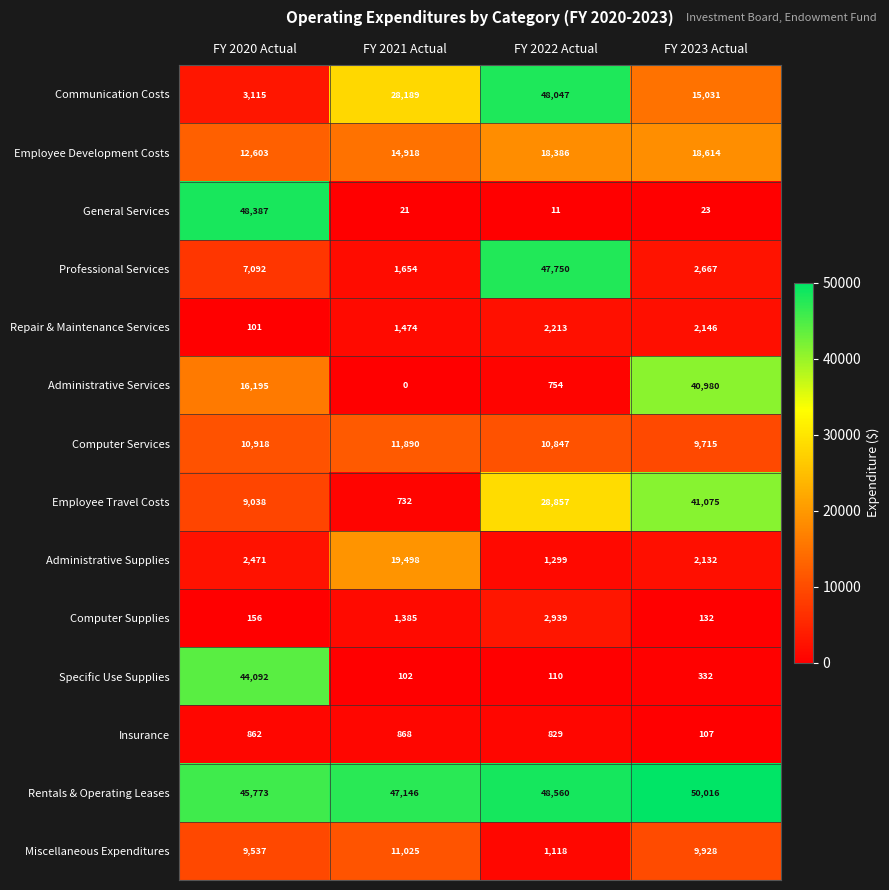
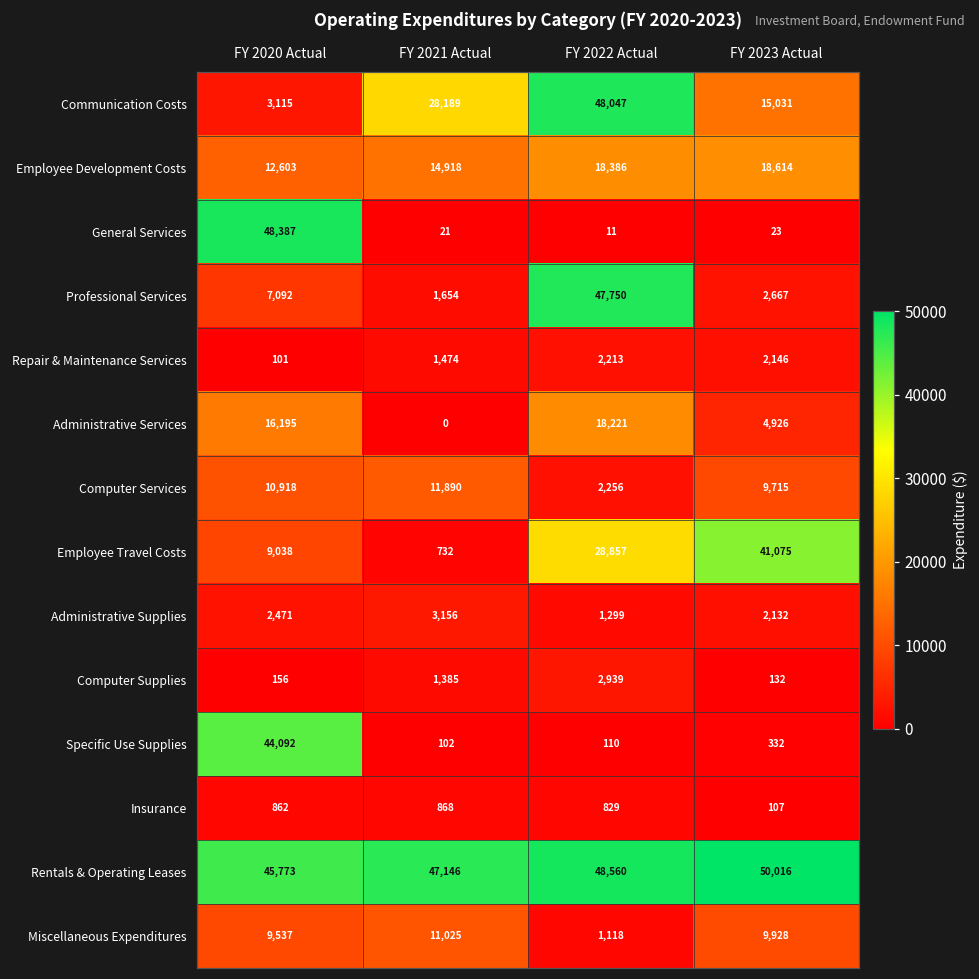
  {
    "Communication Costs": {
      "FY 2020 Actual": "3,115",
      "FY 2021 Actual": "28,189",
      "FY 2022 Actual": "48,047",
      "FY 2023 Actual": "15,031"
    },
    "Employee Development Costs": {
      "FY 2020 Actual": "12,603",
      "FY 2021 Actual": "14,918",
      "FY 2022 Actual": "18,386",
      "FY 2023 Actual": "18,614"
    },
    "General Services": {
      "FY 2020 Actual": "48,387",
      "FY 2021 Actual": "21",
      "FY 2022 Actual": "11",
      "FY 2023 Actual": "23"
    },
    "Professional Services": {
      "FY 2020 Actual": "7,092",
      "FY 2021 Actual": "1,654",
      "FY 2022 Actual": "47,750",
      "FY 2023 Actual": "2,667"
    },
    "Repair & Maintenance Services": {
      "FY 2020 Actual": "101",
      "FY 2021 Actual": "1,474",
      "FY 2022 Actual": "2,213",
      "FY 2023 Actual": "2,146"
    },
    "Administrative Services": {
      "FY 2020 Actual": "16,195",
      "FY 2021 Actual": "0",
-     "FY 2022 Actual": "754",
-     "FY 2023 Actual": "40,980"
+     "FY 2022 Actual": "18,221",
+     "FY 2023 Actual": "4,926"
    },
    "Computer Services": {
      "FY 2020 Actual": "10,918",
      "FY 2021 Actual": "11,890",
-     "FY 2022 Actual": "10,847",
+     "FY 2022 Actual": "2,256",
      "FY 2023 Actual": "9,715"
    },
    "Employee Travel Costs": {
      "FY 2020 Actual": "9,038",
      "FY 2021 Actual": "732",
      "FY 2022 Actual": "28,857",
      "FY 2023 Actual": "41,075"
    },
    "Administrative Supplies": {
      "FY 2020 Actual": "2,471",
-     "FY 2021 Actual": "19,498",
+     "FY 2021 Actual": "3,156",
      "FY 2022 Actual": "1,299",
      "FY 2023 Actual": "2,132"
    },
    "Computer Supplies": {
      "FY 2020 Actual": "156",
      "FY 2021 Actual": "1,385",
      "FY 2022 Actual": "2,939",
      "FY 2023 Actual": "132"
    },
    "Specific Use Supplies": {
      "FY 2020 Actual": "44,092",
      "FY 2021 Actual": "102",
      "FY 2022 Actual": "110",
      "FY 2023 Actual": "332"
    },
    "Insurance": {
      "FY 2020 Actual": "862",
      "FY 2021 Actual": "868",
      "FY 2022 Actual": "829",
      "FY 2023 Actual": "107"
    },
    "Rentals & Operating Leases": {
      "FY 2020 Actual": "45,773",
      "FY 2021 Actual": "47,146",
      "FY 2022 Actual": "48,560",
      "FY 2023 Actual": "50,016"
    },
    "Miscellaneous Expenditures": {
      "FY 2020 Actual": "9,537",
      "FY 2021 Actual": "11,025",
      "FY 2022 Actual": "1,118",
      "FY 2023 Actual": "9,928"
    }
  }
